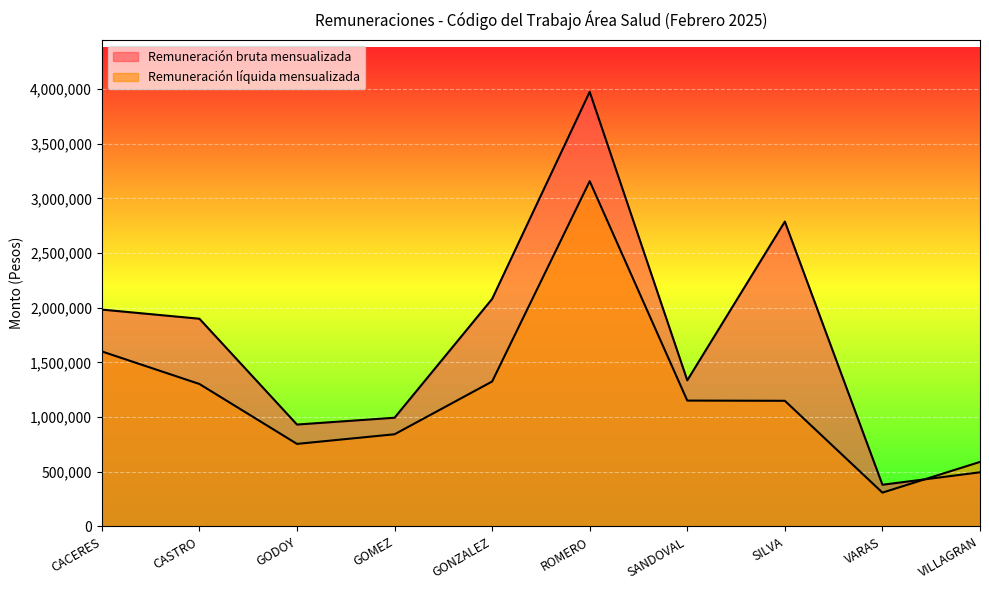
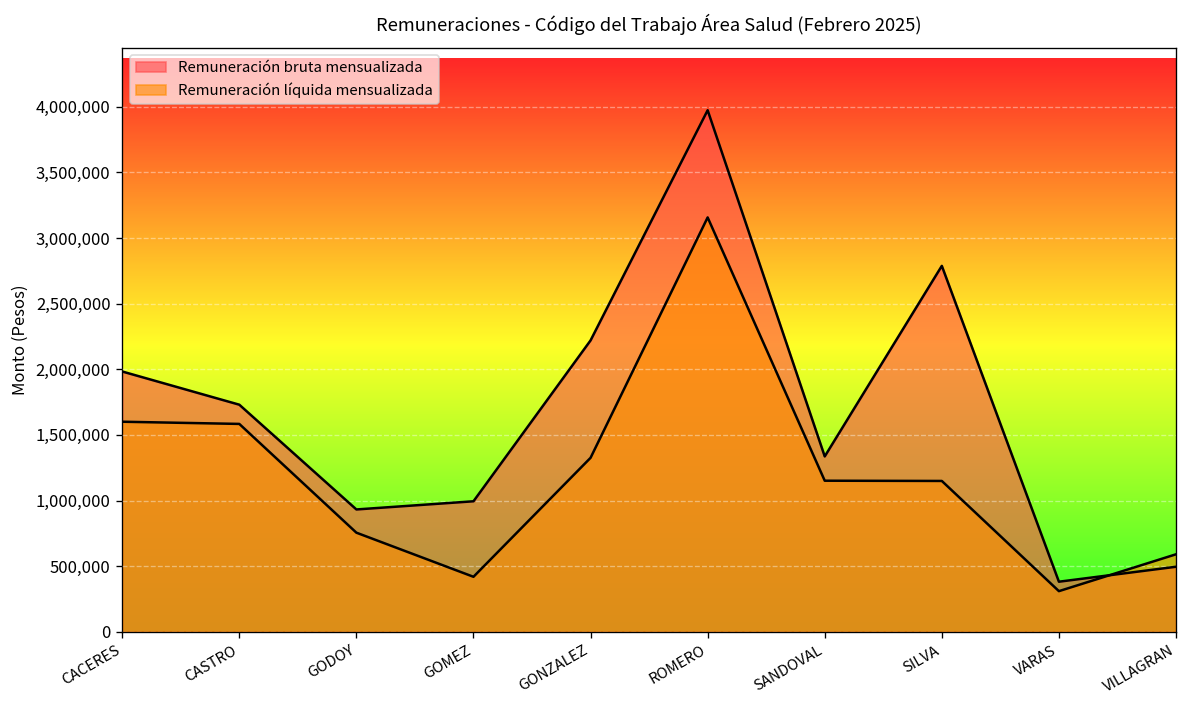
  {
    "Remuneración bruta mensualizada": {
      "CACERES": "1,980,000",
-     "CASTRO": "1,900,000",
+     "CASTRO": "1,730,000",
      "GODOY": "930,000",
      "GOMEZ": "990,000",
-     "GONZALEZ": "2,080,000",
+     "GONZALEZ": "2,220,000",
      "ROMERO": "3,970,000",
      "SANDOVAL": "1,340,000",
      "SILVA": "2,790,000",
      "VARAS": "380,000",
      "VILLAGRAN": "500,000"
    },
    "Remuneración líquida mensualizada": {
      "CACERES": "1,600,000",
-     "CASTRO": "1,300,000",
+     "CASTRO": "1,580,000",
      "GODOY": "750,000",
-     "GOMEZ": "840,000",
+     "GOMEZ": "420,000",
      "GONZALEZ": "1,330,000",
      "ROMERO": "3,160,000",
      "SANDOVAL": "1,150,000",
      "SILVA": "1,150,000",
      "VARAS": "310,000",
      "VILLAGRAN": "590,000"
    }
  }
